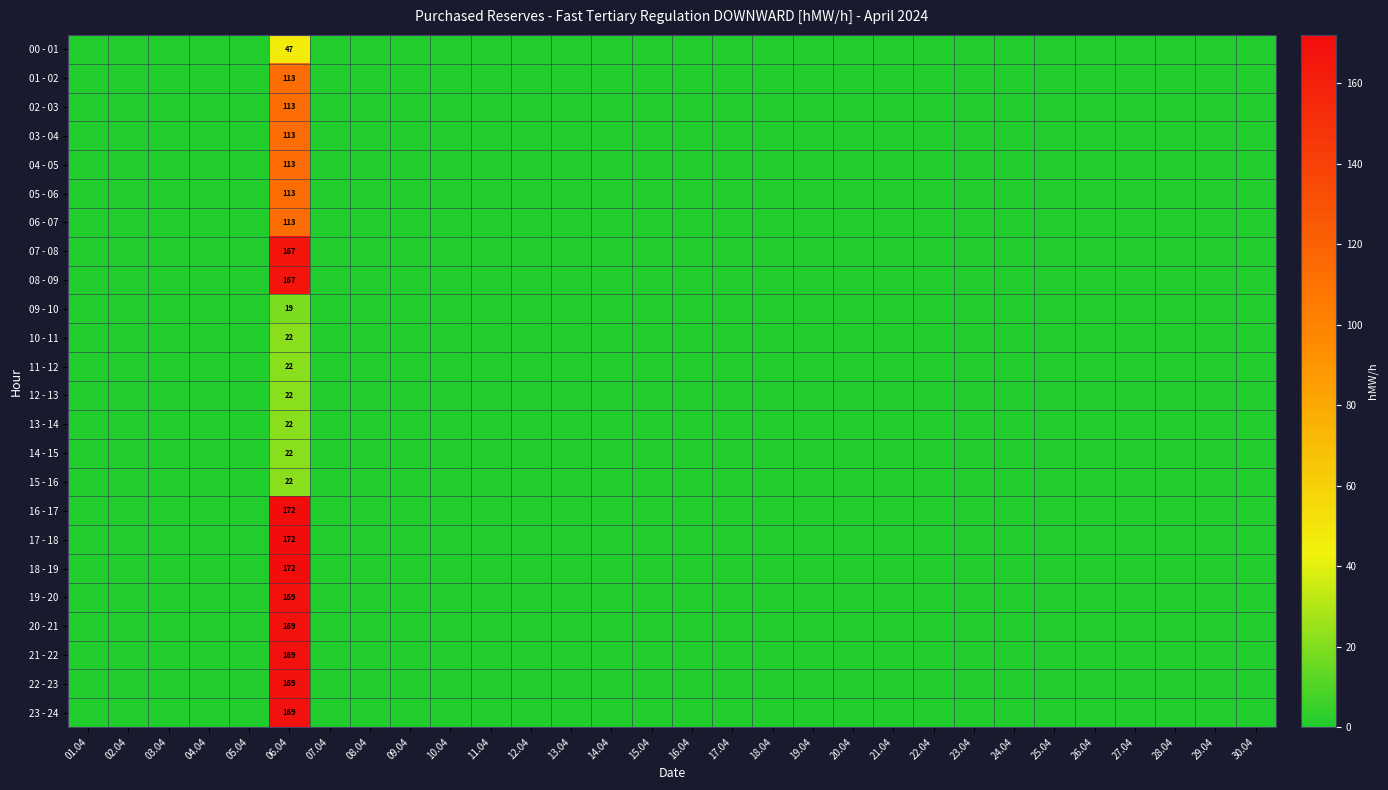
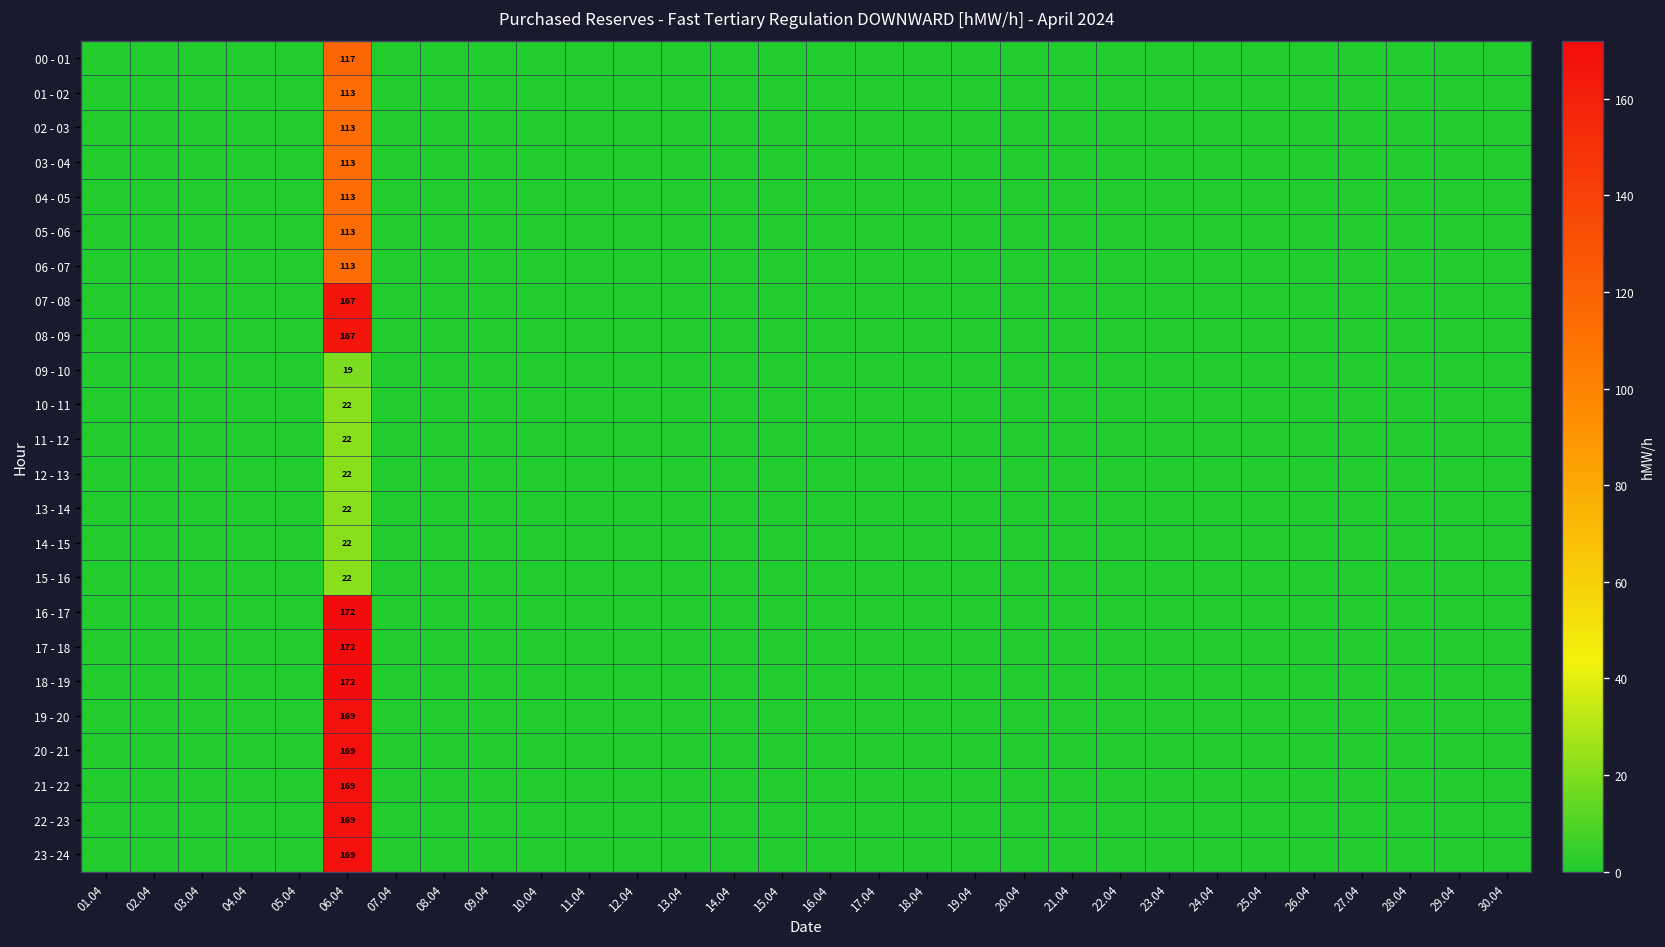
  {
    "00 - 01": {
-     "06.04": 47
+     "06.04": 117
    },
    "01 - 02": {
      "06.04": 113
    },
    "02 - 03": {
      "06.04": 113
    },
    "03 - 04": {
      "06.04": 113
    },
    "04 - 05": {
      "06.04": 113
    },
    "05 - 06": {
      "06.04": 113
    },
    "06 - 07": {
      "06.04": 113
    },
    "07 - 08": {
      "06.04": 167
    },
    "08 - 09": {
      "06.04": 167
    },
    "09 - 10": {
      "06.04": 19
    },
    "10 - 11": {
      "06.04": 22
    },
    "11 - 12": {
      "06.04": 22
    },
    "12 - 13": {
      "06.04": 22
    },
    "13 - 14": {
      "06.04": 22
    },
    "14 - 15": {
      "06.04": 22
    },
    "15 - 16": {
      "06.04": 22
    },
    "16 - 17": {
      "06.04": 172
    },
    "17 - 18": {
      "06.04": 172
    },
    "18 - 19": {
      "06.04": 172
    },
    "19 - 20": {
      "06.04": 169
    },
    "20 - 21": {
      "06.04": 169
    },
    "21 - 22": {
      "06.04": 169
    },
    "22 - 23": {
      "06.04": 169
    },
    "23 - 24": {
      "06.04": 169
    }
  }
